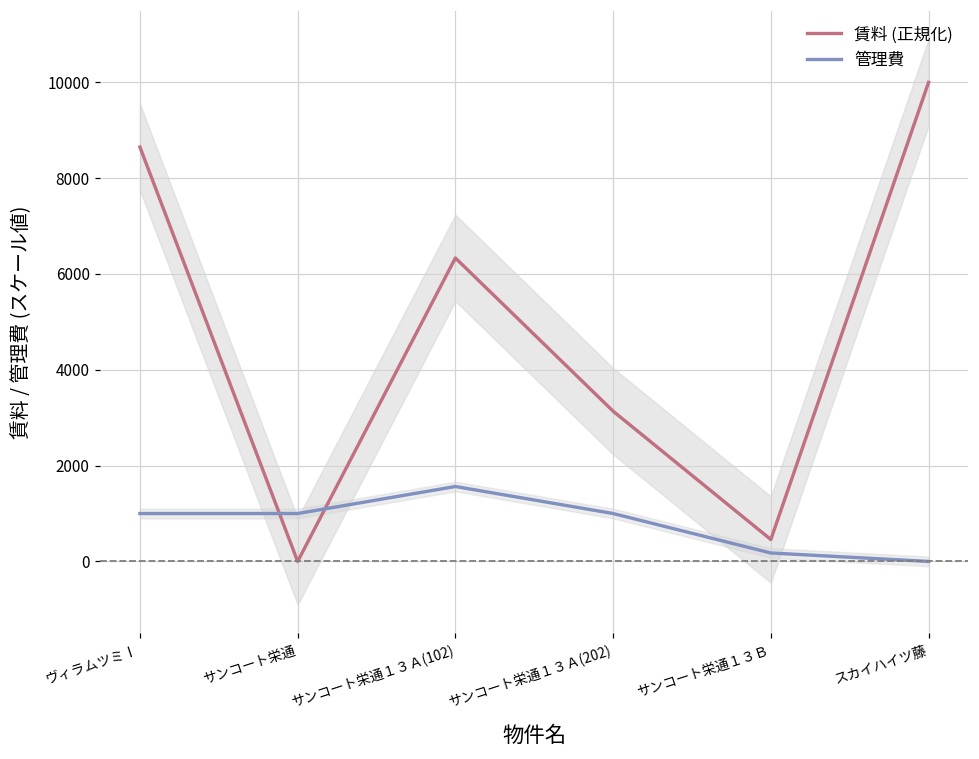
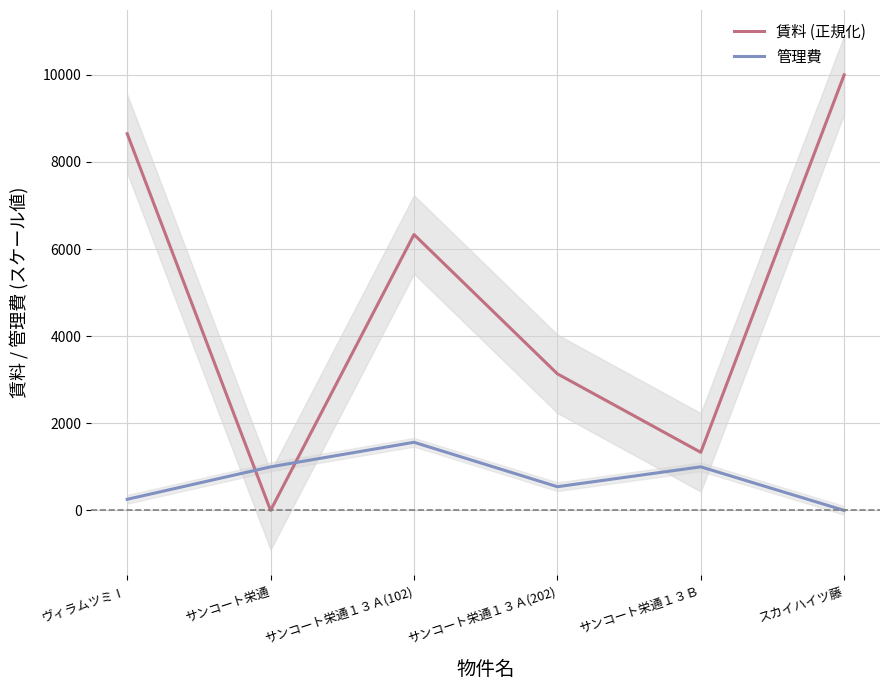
  {
    "賃料 (正規化)": {
      "ヴィラムツミⅠ": 8600,
      "サンコート栄通": 0,
      "サンコート栄通１３Ａ(102)": 6300,
      "サンコート栄通１３Ａ(202)": 3100,
-     "サンコート栄通１３Ｂ": 500,
+     "サンコート栄通１３Ｂ": 1300,
      "スカイハイツ藤": 10000
    },
    "管理費": {
-     "ヴィラムツミⅠ": 1000,
+     "ヴィラムツミⅠ": 300,
      "サンコート栄通": 1000,
      "サンコート栄通１３Ａ(102)": 1600,
-     "サンコート栄通１３Ａ(202)": 1000,
-     "サンコート栄通１３Ｂ": 200,
+     "サンコート栄通１３Ａ(202)": 500,
+     "サンコート栄通１３Ｂ": 1000,
      "スカイハイツ藤": 0
    }
  }
